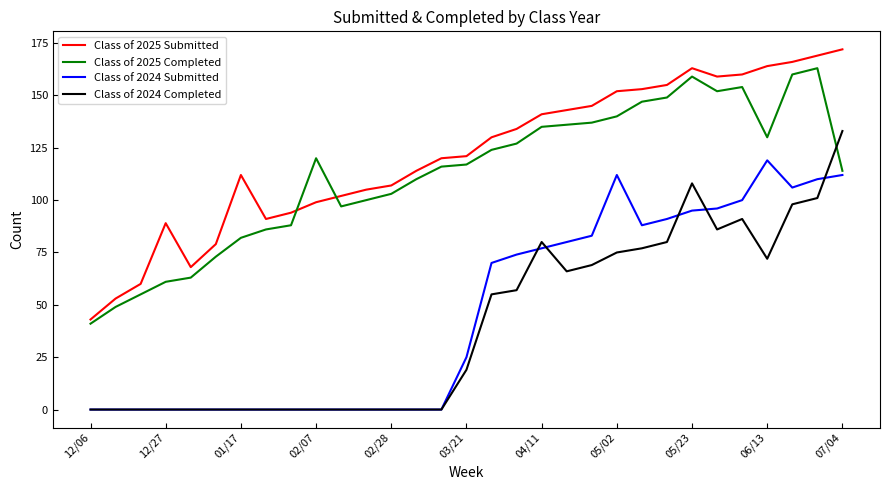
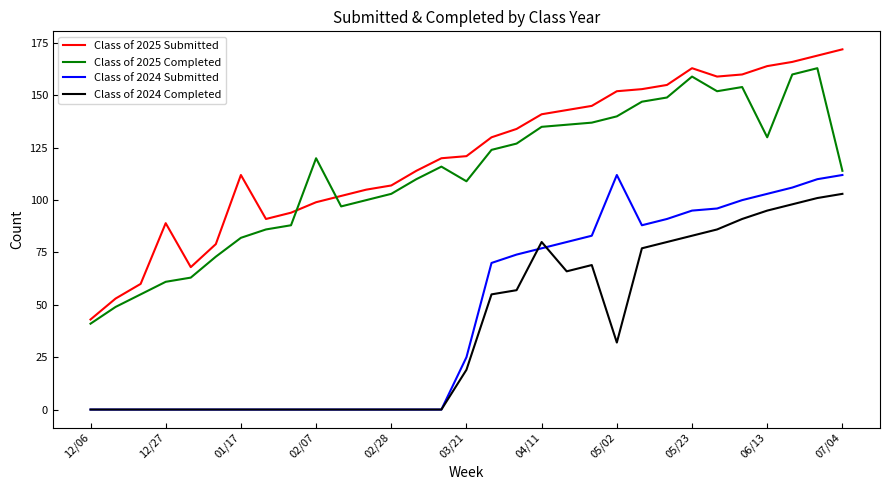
  {
    "Class of 2025 Submitted": {
      "12/06": 43,
      "12/27": 89,
      "01/17": 112,
      "02/07": 99,
      "02/28": 107,
      "03/21": 121,
      "04/11": 141,
      "05/02": 152,
      "05/23": 163,
      "06/13": 164,
      "07/04": 172
    },
    "Class of 2025 Completed": {
      "12/06": 41,
      "12/27": 61,
      "01/17": 82,
      "02/07": 120,
      "02/28": 103,
-     "03/21": 117,
+     "03/21": 109,
      "04/11": 135,
      "05/02": 140,
      "05/23": 159,
      "06/13": 130,
      "07/04": 114
    },
    "Class of 2024 Submitted": {
      "03/21": 25,
      "04/11": 77,
      "05/02": 112,
      "05/23": 95,
-     "06/13": 119,
+     "06/13": 103,
      "07/04": 112
    },
    "Class of 2024 Completed": {
      "03/21": 19,
      "04/11": 80,
-     "05/02": 75,
-     "05/23": 108,
-     "06/13": 72,
-     "07/04": 133
+     "05/02": 32,
+     "05/23": 83,
+     "06/13": 95,
+     "07/04": 103
    }
  }
